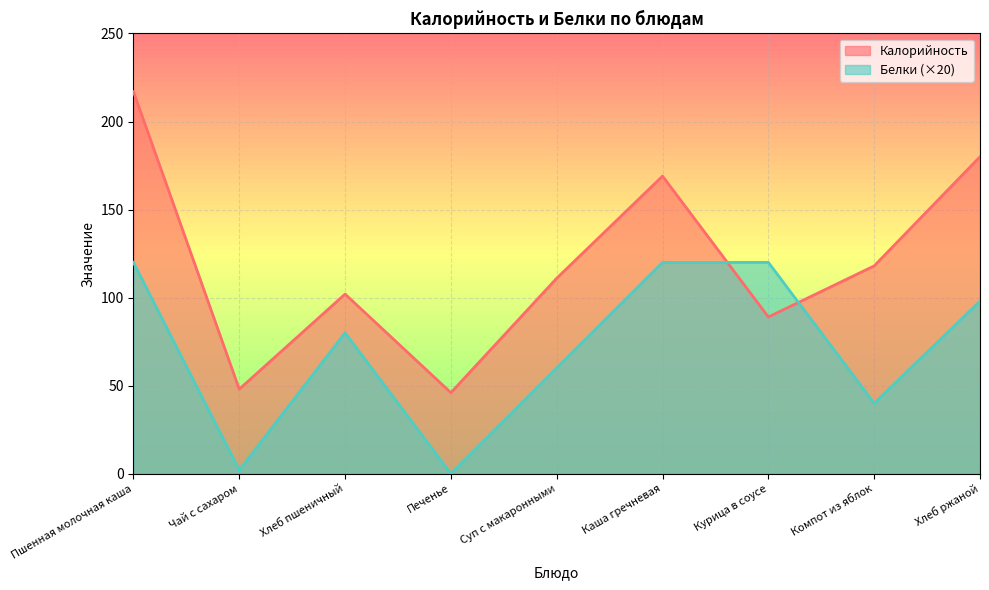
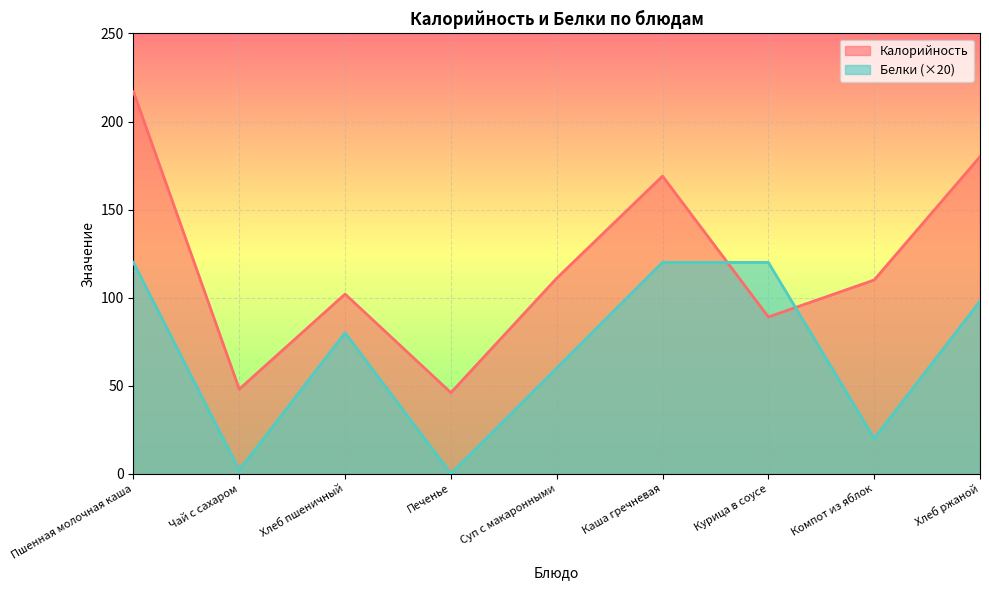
  {
    "Калорийность": {
      "Пшенная молочная каша": 217,
      "Чай с сахаром": 48,
      "Хлеб пшеничный": 102,
      "Печенье": 46,
      "Суп с макаронными": 111,
      "Каша гречневая": 169,
      "Курица в соусе": 89,
-     "Компот из яблок": 118,
+     "Компот из яблок": 110,
      "Хлеб ржаной": 180
    },
    "Белки (×20)": {
      "Пшенная молочная каша": 120,
      "Чай с сахаром": 2,
      "Хлеб пшеничный": 80,
      "Печенье": 0,
      "Суп с макаронными": 60,
      "Каша гречневая": 120,
      "Курица в соусе": 120,
-     "Компот из яблок": 40,
+     "Компот из яблок": 20,
      "Хлеб ржаной": 98
    }
  }
